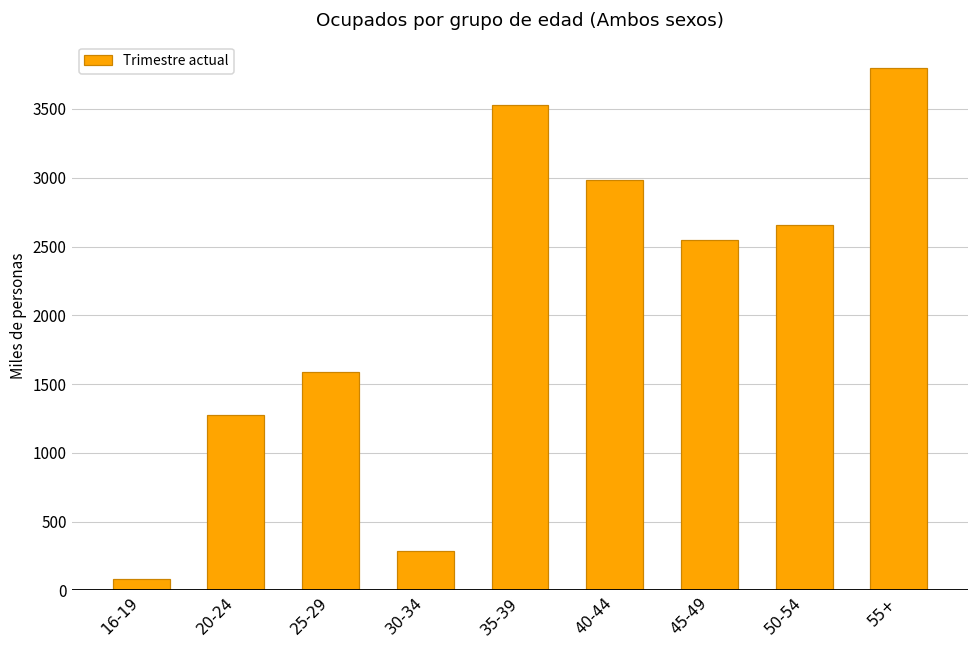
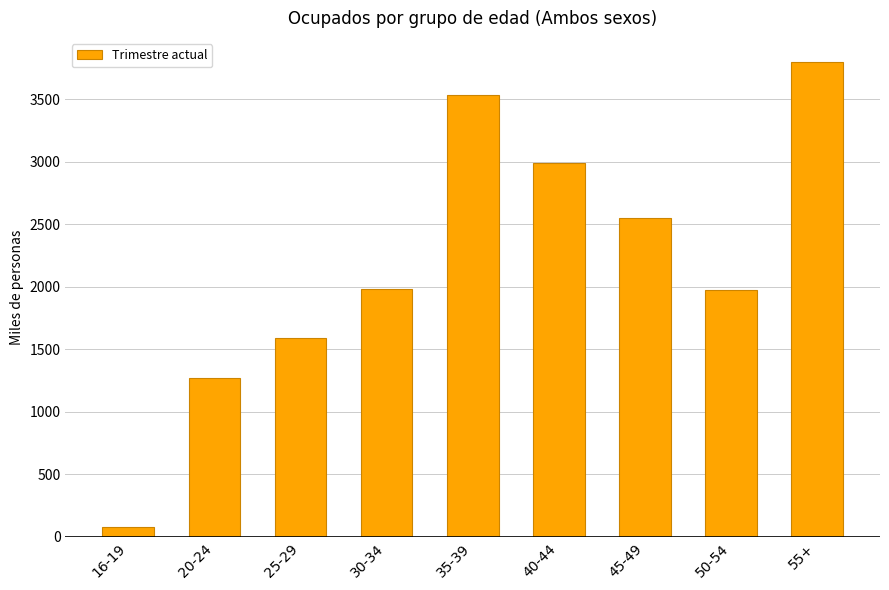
  {
    "16-19": 80,
    "20-24": 1270,
    "25-29": 1590,
-   "30-34": 290,
+   "30-34": 1980,
    "35-39": 3530,
    "40-44": 2980,
    "45-49": 2550,
-   "50-54": 2650,
+   "50-54": 1970,
    "55+": 3800
  }
